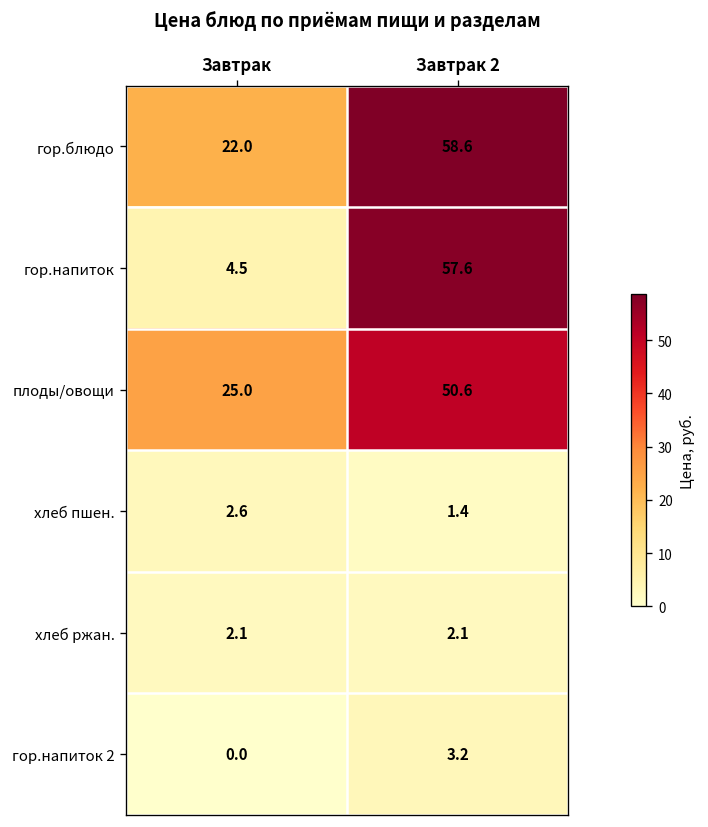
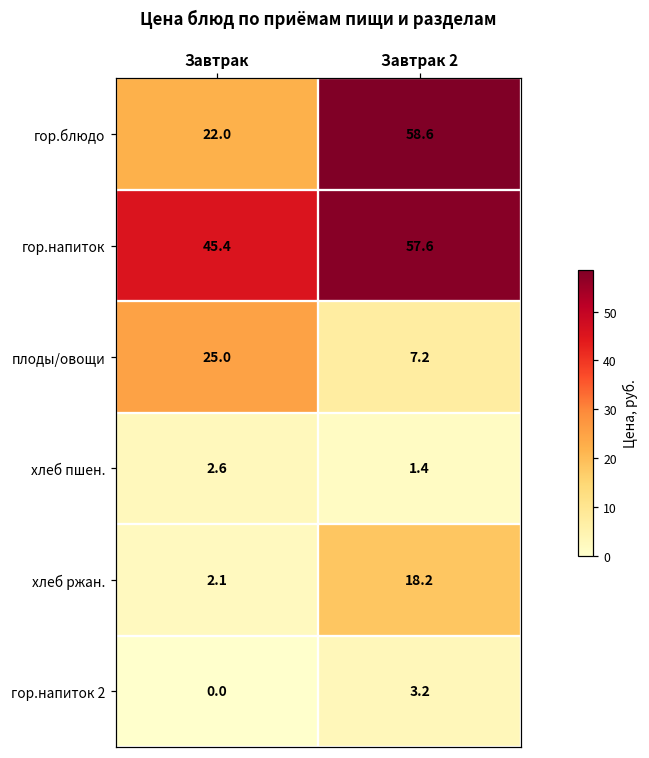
  {
    "гор.блюдо": {
      "Завтрак": 22.0,
      "Завтрак 2": 58.6
    },
    "гор.напиток": {
-     "Завтрак": 4.5,
+     "Завтрак": 45.4,
      "Завтрак 2": 57.6
    },
    "плоды/овощи": {
      "Завтрак": 25.0,
-     "Завтрак 2": 50.6
+     "Завтрак 2": 7.2
    },
    "хлеб пшен.": {
      "Завтрак": 2.6,
      "Завтрак 2": 1.4
    },
    "хлеб ржан.": {
      "Завтрак": 2.1,
-     "Завтрак 2": 2.1
+     "Завтрак 2": 18.2
    },
    "гор.напиток 2": {
      "Завтрак": 0.0,
      "Завтрак 2": 3.2
    }
  }
